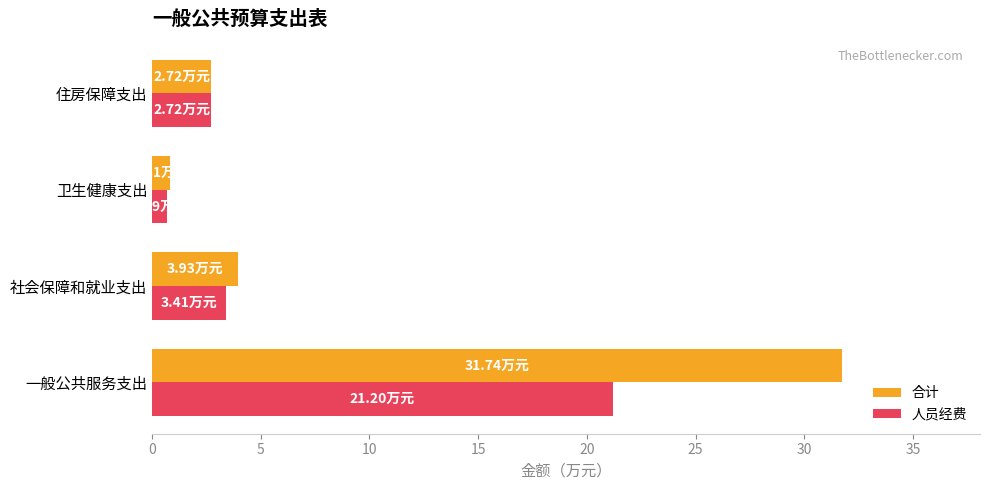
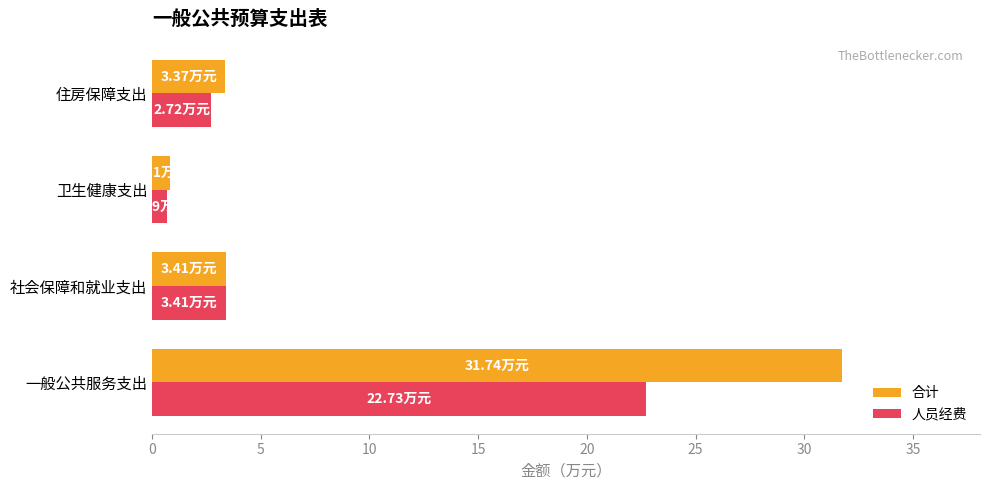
  {
    "合计": {
-     "住房保障支出": 2.72,
-     "社会保障和就业支出": 3.93,
+     "住房保障支出": 3.37,
+     "社会保障和就业支出": 3.41,
      "一般公共服务支出": 31.74
    },
    "人员经费": {
      "住房保障支出": 2.72,
      "社会保障和就业支出": 3.41,
-     "一般公共服务支出": 21.20
+     "一般公共服务支出": 22.73
    }
  }
